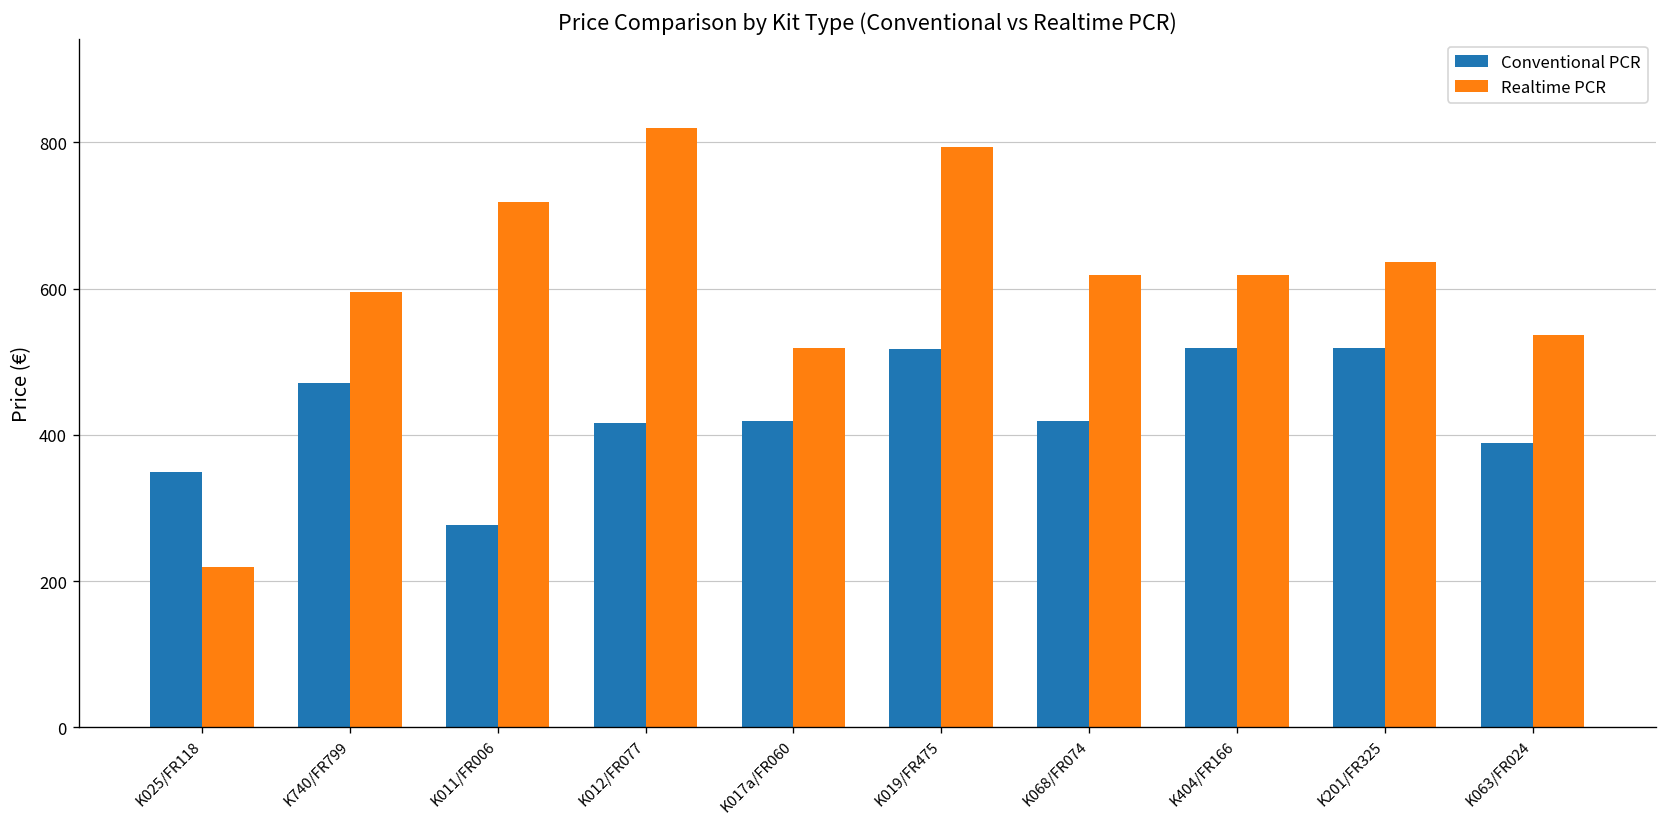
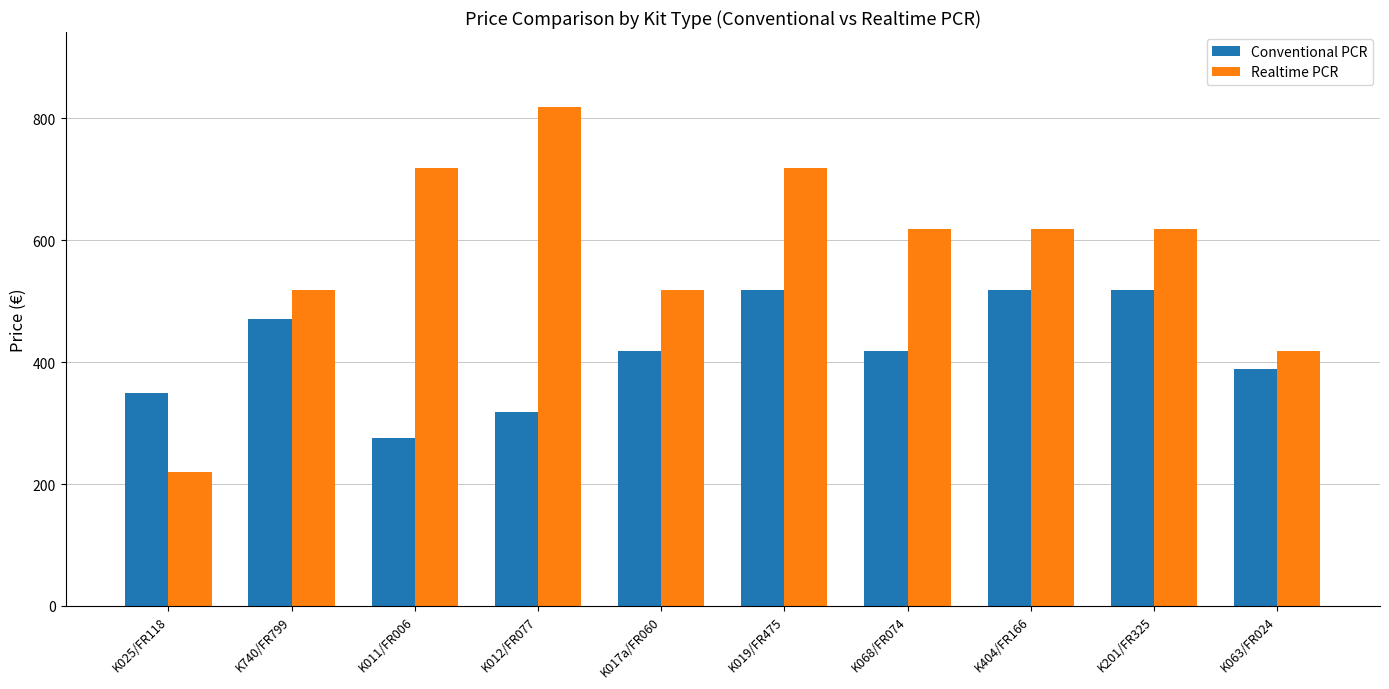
  {
    "Conventional PCR": {
      "K025/FR118": 350,
      "K740/FR799": 470,
      "K011/FR006": 280,
-     "K012/FR077": 420,
+     "K012/FR077": 320,
      "K017a/FR060": 420,
      "K019/FR475": 520,
      "K068/FR074": 420,
      "K404/FR166": 520,
      "K201/FR325": 520,
      "K063/FR024": 390
    },
    "Realtime PCR": {
      "K025/FR118": 220,
-     "K740/FR799": 600,
+     "K740/FR799": 520,
      "K011/FR006": 720,
      "K012/FR077": 820,
      "K017a/FR060": 520,
-     "K019/FR475": 790,
+     "K019/FR475": 720,
      "K068/FR074": 620,
      "K404/FR166": 620,
-     "K201/FR325": 640,
-     "K063/FR024": 540
+     "K201/FR325": 620,
+     "K063/FR024": 420
    }
  }
